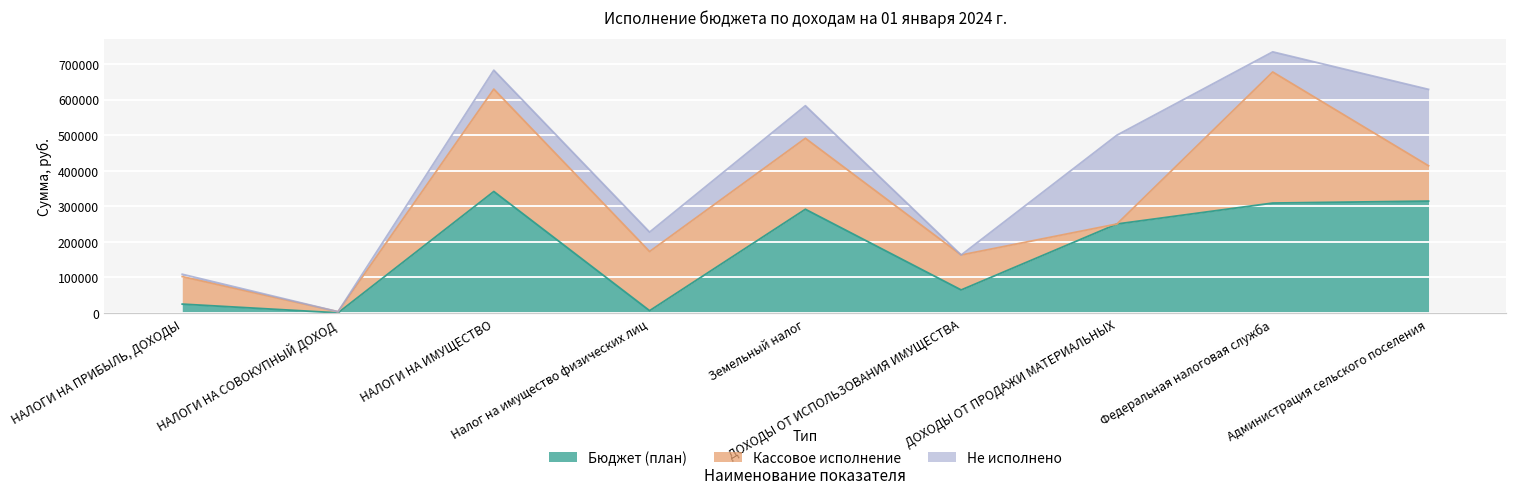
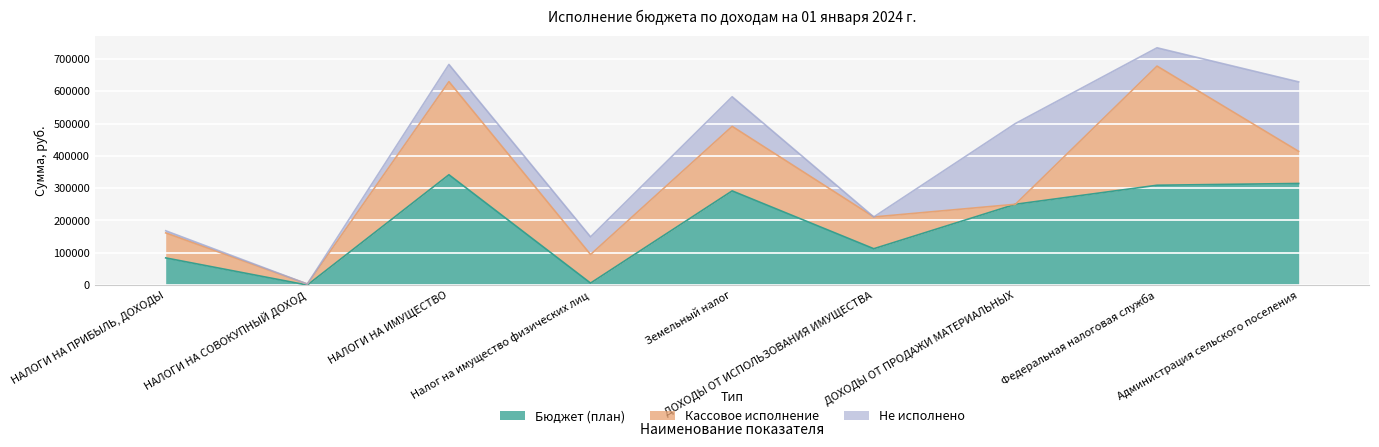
  {
    "Бюджет (план)": {
-     "НАЛОГИ НА ПРИБЫЛЬ, ДОХОДЫ": 20000,
+     "НАЛОГИ НА ПРИБЫЛЬ, ДОХОДЫ": 80000,
      "НАЛОГИ НА ИМУЩЕСТВО": 340000,
      "Налог на имущество физических лиц": 10000,
      "Земельный налог": 290000,
-     "ДОХОДЫ ОТ ИСПОЛЬЗОВАНИЯ ИМУЩЕСТВА": 60000,
+     "ДОХОДЫ ОТ ИСПОЛЬЗОВАНИЯ ИМУЩЕСТВА": 110000,
      "Федеральная налоговая служба": 310000,
      "Администрация сельского поселения": 310000
    },
    "Кассовое исполнение": {
      "НАЛОГИ НА ИМУЩЕСТВО": 290000,
-     "Налог на имущество физических лиц": 170000,
+     "Налог на имущество физических лиц": 90000,
      "Земельный налог": 200000,
      "Федеральная налоговая служба": 370000,
      "Администрация сельского поселения": 100000
    },
    "Не исполнено": {
      "НАЛОГИ НА ИМУЩЕСТВО": 50000,
      "Налог на имущество физических лиц": 50000,
      "Земельный налог": 90000,
      "ДОХОДЫ ОТ ПРОДАЖИ МАТЕРИАЛЬНЫХ": 250000,
      "Федеральная налоговая служба": 60000,
      "Администрация сельского поселения": 220000
    }
  }
